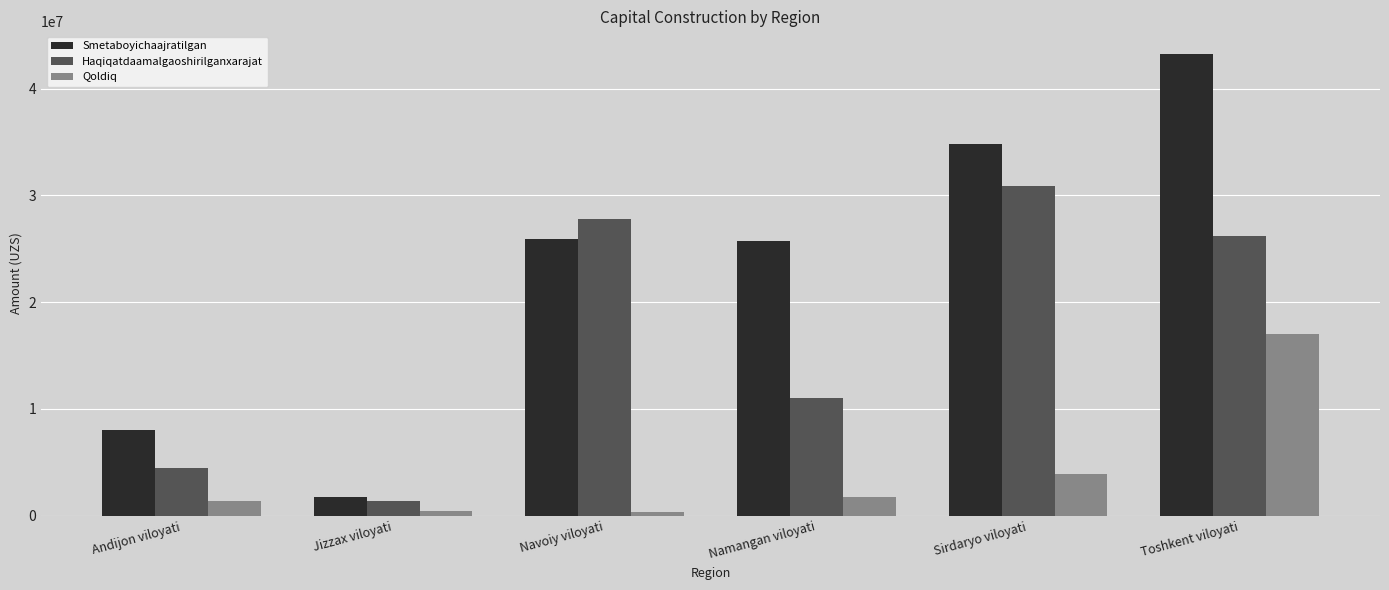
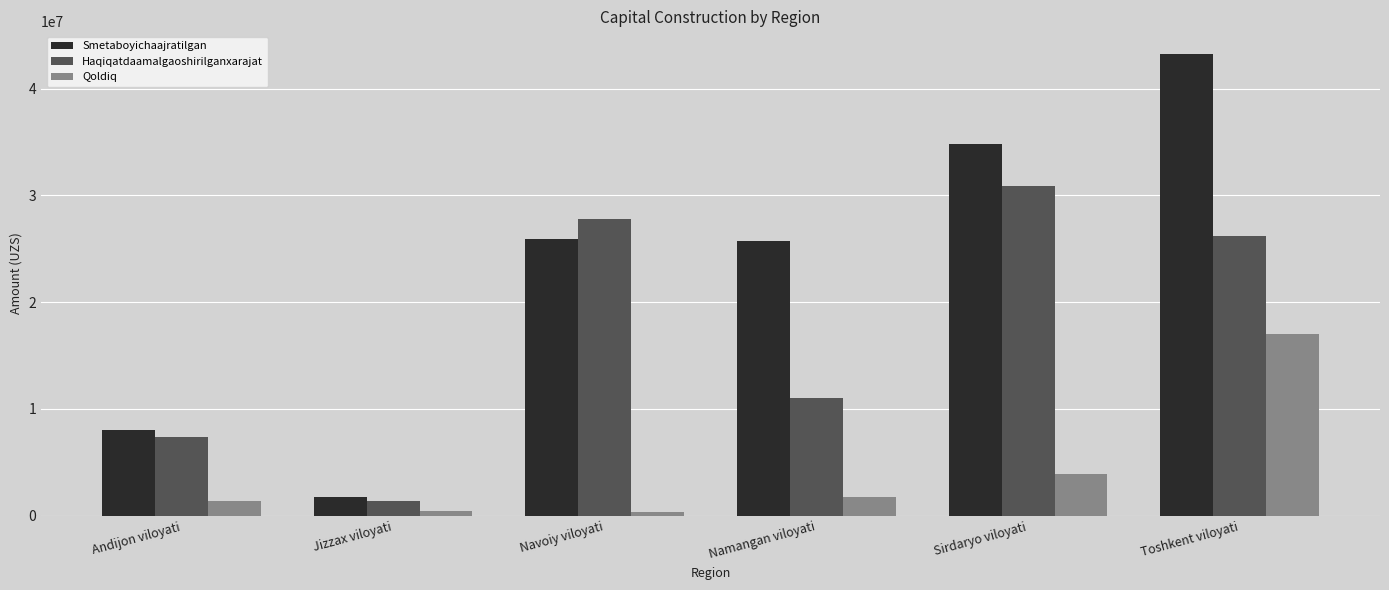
  {
    "Smetaboyichaajratilgan": {
      "Andijon viloyati": 8000000,
      "Jizzax viloyati": 1800000,
      "Navoiy viloyati": 25900000,
      "Namangan viloyati": 25800000,
      "Sirdaryo viloyati": 34800000,
      "Toshkent viloyati": 43200000
    },
    "Haqiqatdaamalgaoshirilganxarajat": {
-     "Andijon viloyati": 4500000,
+     "Andijon viloyati": 7400000,
      "Jizzax viloyati": 1400000,
      "Navoiy viloyati": 27800000,
      "Namangan viloyati": 11000000,
      "Sirdaryo viloyati": 30900000,
      "Toshkent viloyati": 26200000
    },
    "Qoldiq": {
      "Andijon viloyati": 1400000,
      "Jizzax viloyati": 400000,
      "Navoiy viloyati": 400000,
      "Namangan viloyati": 1700000,
      "Sirdaryo viloyati": 3900000,
      "Toshkent viloyati": 17000000
    }
  }
